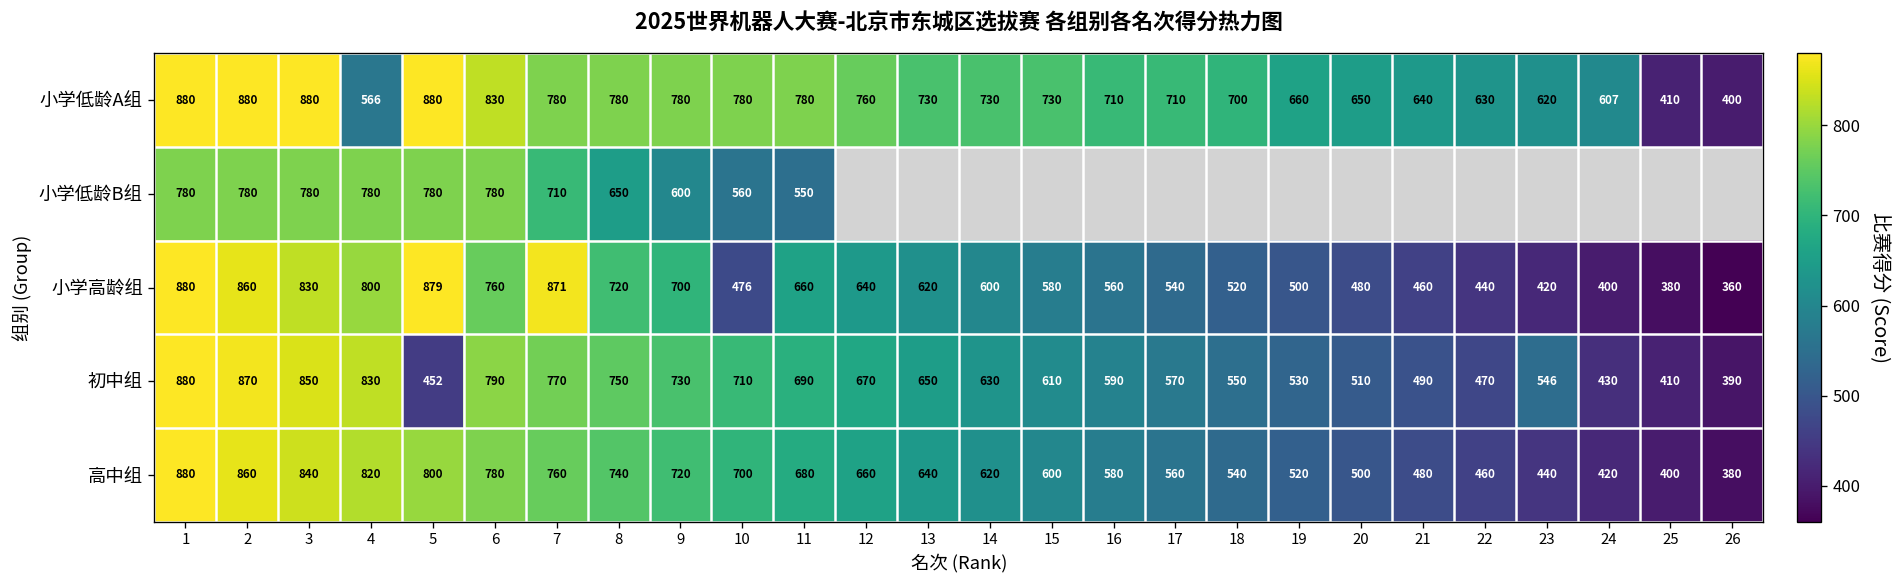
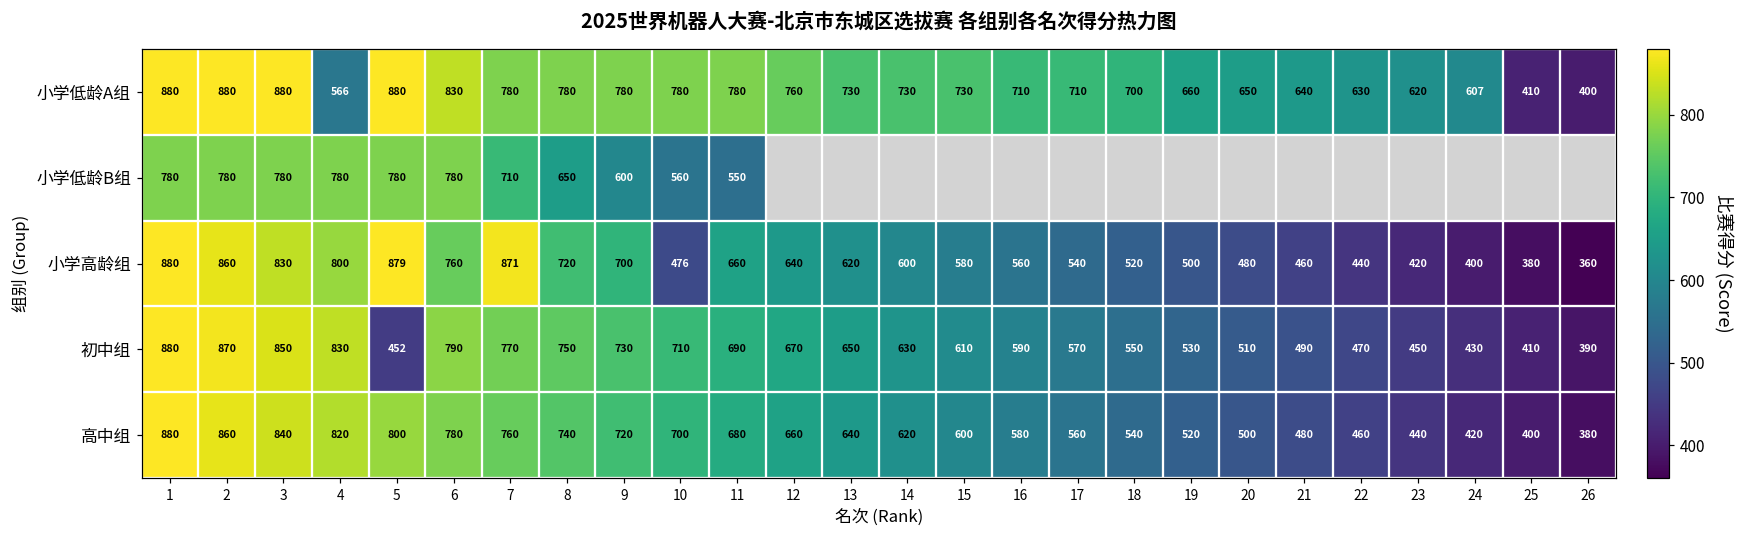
  {
    "小学低龄A组": {
      "1": 880,
      "2": 880,
      "3": 880,
      "4": 566,
      "5": 880,
      "6": 830,
      "7": 780,
      "8": 780,
      "9": 780,
      "10": 780,
      "11": 780,
      "12": 760,
      "13": 730,
      "14": 730,
      "15": 730,
      "16": 710,
      "17": 710,
      "18": 700,
      "19": 660,
      "20": 650,
      "21": 640,
      "22": 630,
      "23": 620,
      "24": 607,
      "25": 410,
      "26": 400
    },
    "小学低龄B组": {
      "1": 780,
      "2": 780,
      "3": 780,
      "4": 780,
      "5": 780,
      "6": 780,
      "7": 710,
      "8": 650,
      "9": 600,
      "10": 560,
      "11": 550
    },
    "小学高龄组": {
      "1": 880,
      "2": 860,
      "3": 830,
      "4": 800,
      "5": 879,
      "6": 760,
      "7": 871,
      "8": 720,
      "9": 700,
      "10": 476,
      "11": 660,
      "12": 640,
      "13": 620,
      "14": 600,
      "15": 580,
      "16": 560,
      "17": 540,
      "18": 520,
      "19": 500,
      "20": 480,
      "21": 460,
      "22": 440,
      "23": 420,
      "24": 400,
      "25": 380,
      "26": 360
    },
    "初中组": {
      "1": 880,
      "2": 870,
      "3": 850,
      "4": 830,
      "5": 452,
      "6": 790,
      "7": 770,
      "8": 750,
      "9": 730,
      "10": 710,
      "11": 690,
      "12": 670,
      "13": 650,
      "14": 630,
      "15": 610,
      "16": 590,
      "17": 570,
      "18": 550,
      "19": 530,
      "20": 510,
      "21": 490,
      "22": 470,
-     "23": 546,
+     "23": 450,
      "24": 430,
      "25": 410,
      "26": 390
    },
    "高中组": {
      "1": 880,
      "2": 860,
      "3": 840,
      "4": 820,
      "5": 800,
      "6": 780,
      "7": 760,
      "8": 740,
      "9": 720,
      "10": 700,
      "11": 680,
      "12": 660,
      "13": 640,
      "14": 620,
      "15": 600,
      "16": 580,
      "17": 560,
      "18": 540,
      "19": 520,
      "20": 500,
      "21": 480,
      "22": 460,
      "23": 440,
      "24": 420,
      "25": 400,
      "26": 380
    }
  }
